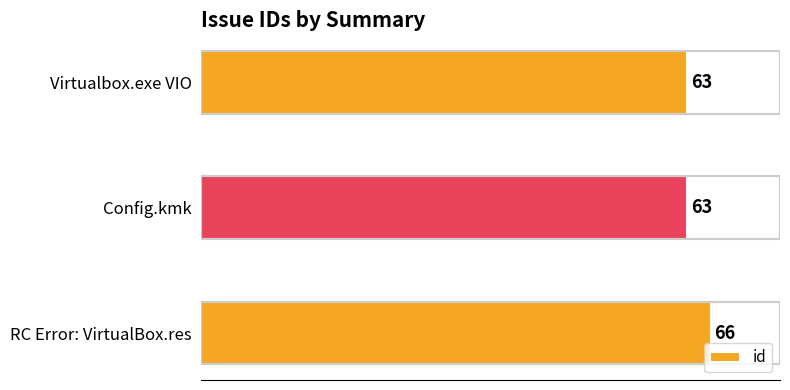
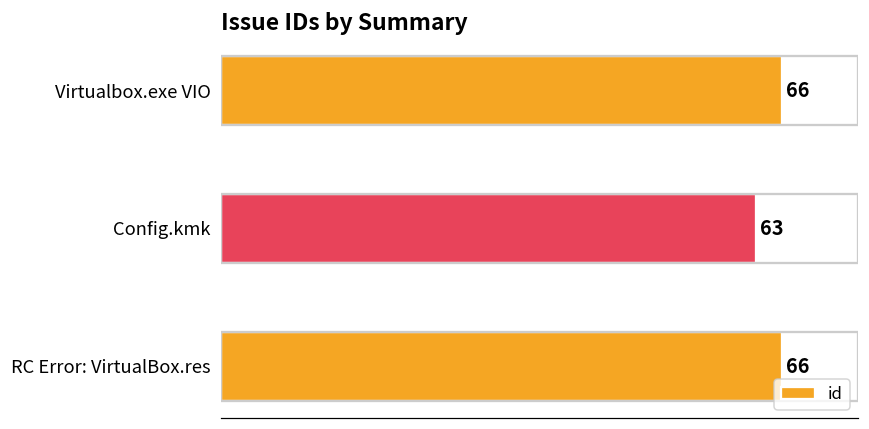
  {
-   "Virtualbox.exe VIO": 63,
+   "Virtualbox.exe VIO": 66,
    "Config.kmk": 63,
    "RC Error: VirtualBox.res": 66
  }
